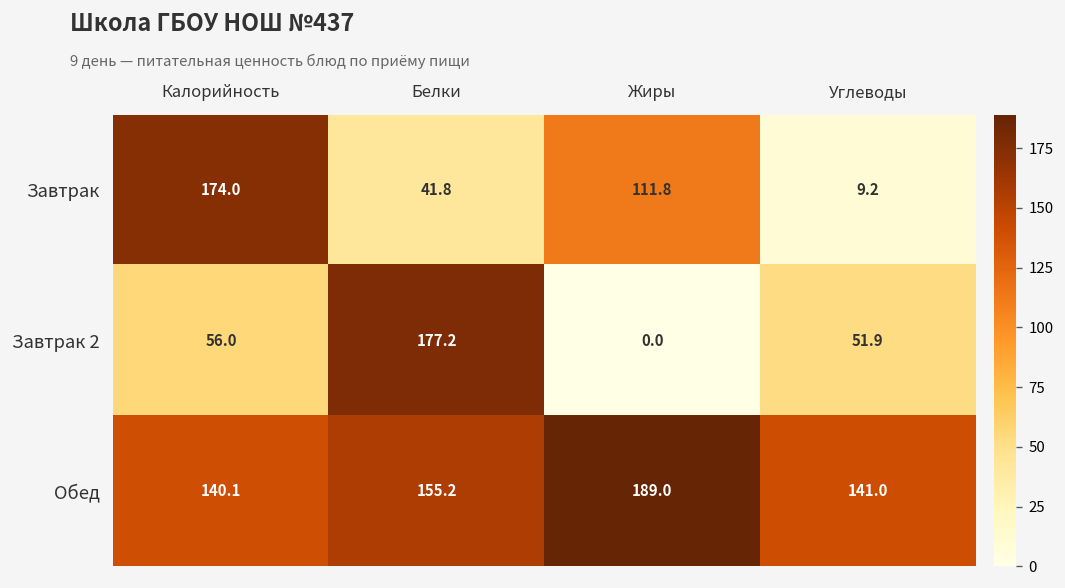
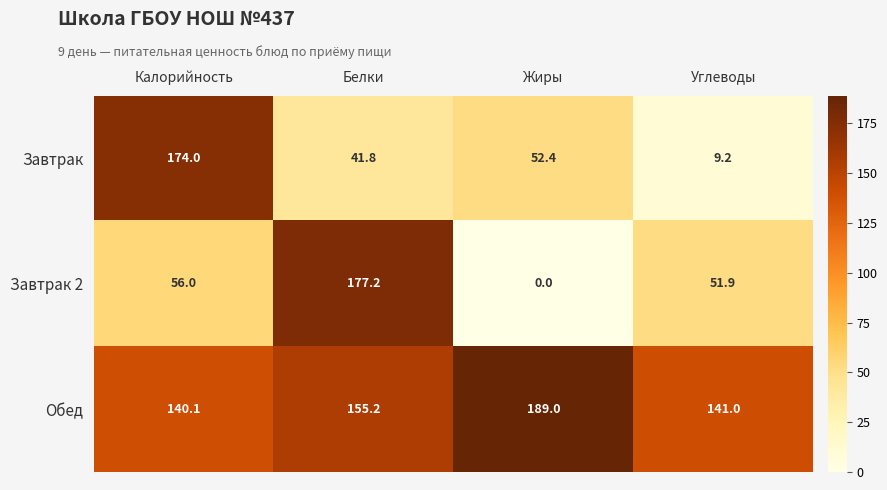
  {
    "Завтрак": {
      "Калорийность": 174.0,
      "Белки": 41.8,
-     "Жиры": 111.8,
+     "Жиры": 52.4,
      "Углеводы": 9.2
    },
    "Завтрак 2": {
      "Калорийность": 56.0,
      "Белки": 177.2,
      "Жиры": 0.0,
      "Углеводы": 51.9
    },
    "Обед": {
      "Калорийность": 140.1,
      "Белки": 155.2,
      "Жиры": 189.0,
      "Углеводы": 141.0
    }
  }
